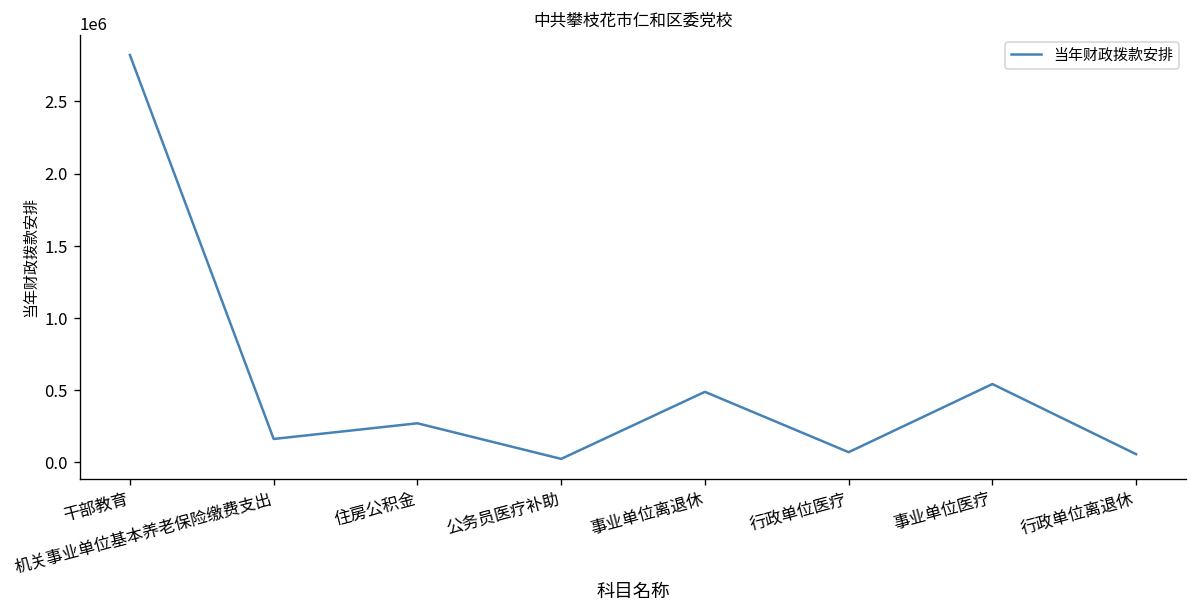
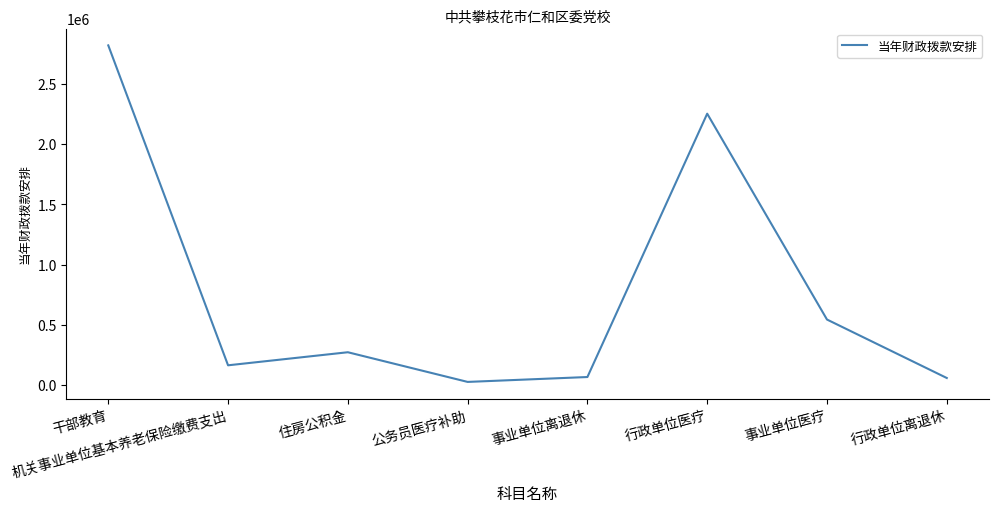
  {
    "干部教育": 2820000,
    "机关事业单位基本养老保险缴费支出": 160000,
    "住房公积金": 270000,
    "公务员医疗补助": 20000,
-   "事业单位离退休": 490000,
-   "行政单位医疗": 70000,
+   "事业单位离退休": 70000,
+   "行政单位医疗": 2250000,
    "事业单位医疗": 540000,
    "行政单位离退休": 60000
  }
